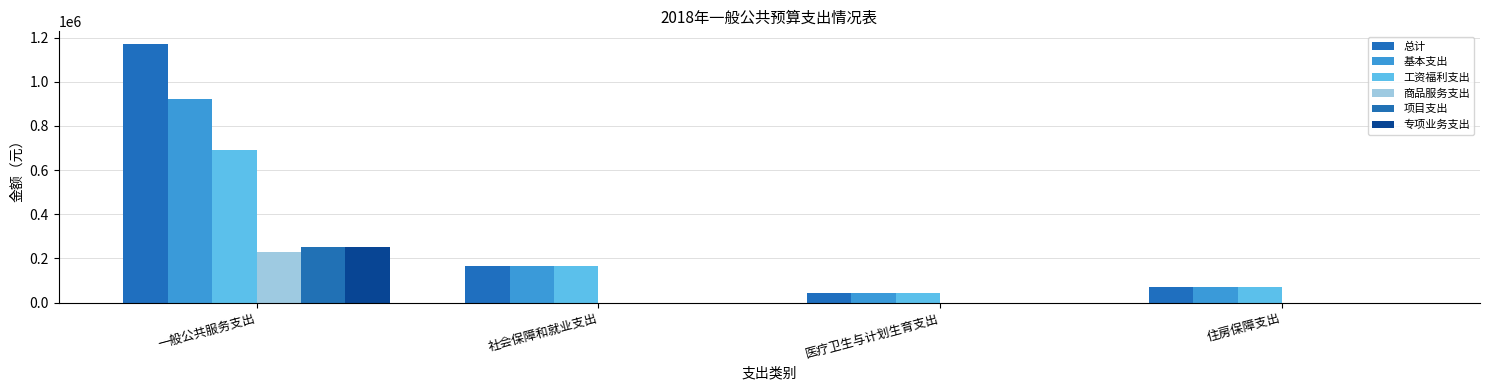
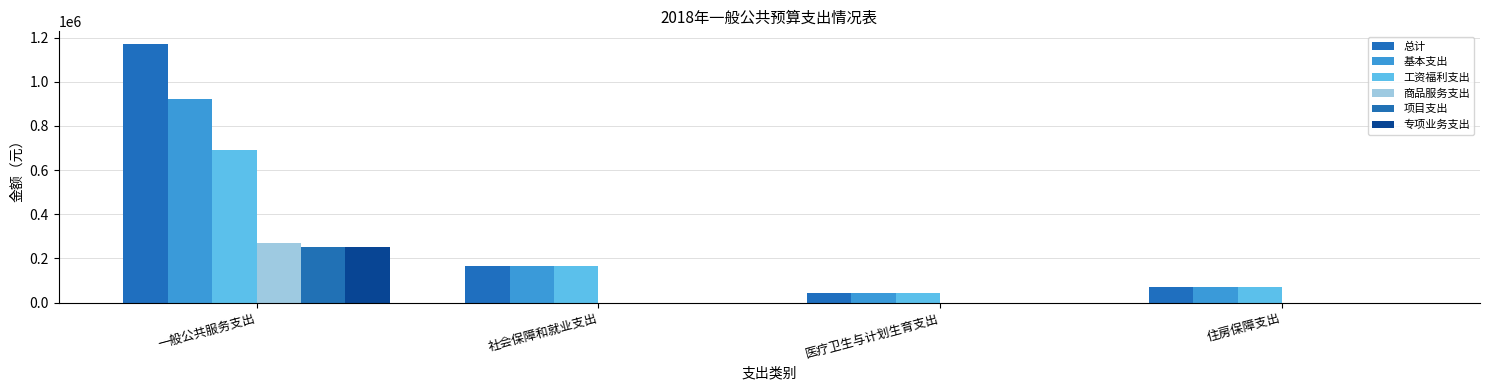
  {
    "商品服务支出": {
-     "一般公共服务支出": 230000,
+     "一般公共服务支出": 270000,
      "社会保障和就业支出": 0,
      "医疗卫生与计划生育支出": 0,
      "住房保障支出": 0
    },
    "专项业务支出": {
      "一般公共服务支出": 250000,
      "社会保障和就业支出": 0,
      "医疗卫生与计划生育支出": 0,
      "住房保障支出": 0
    }
  }
